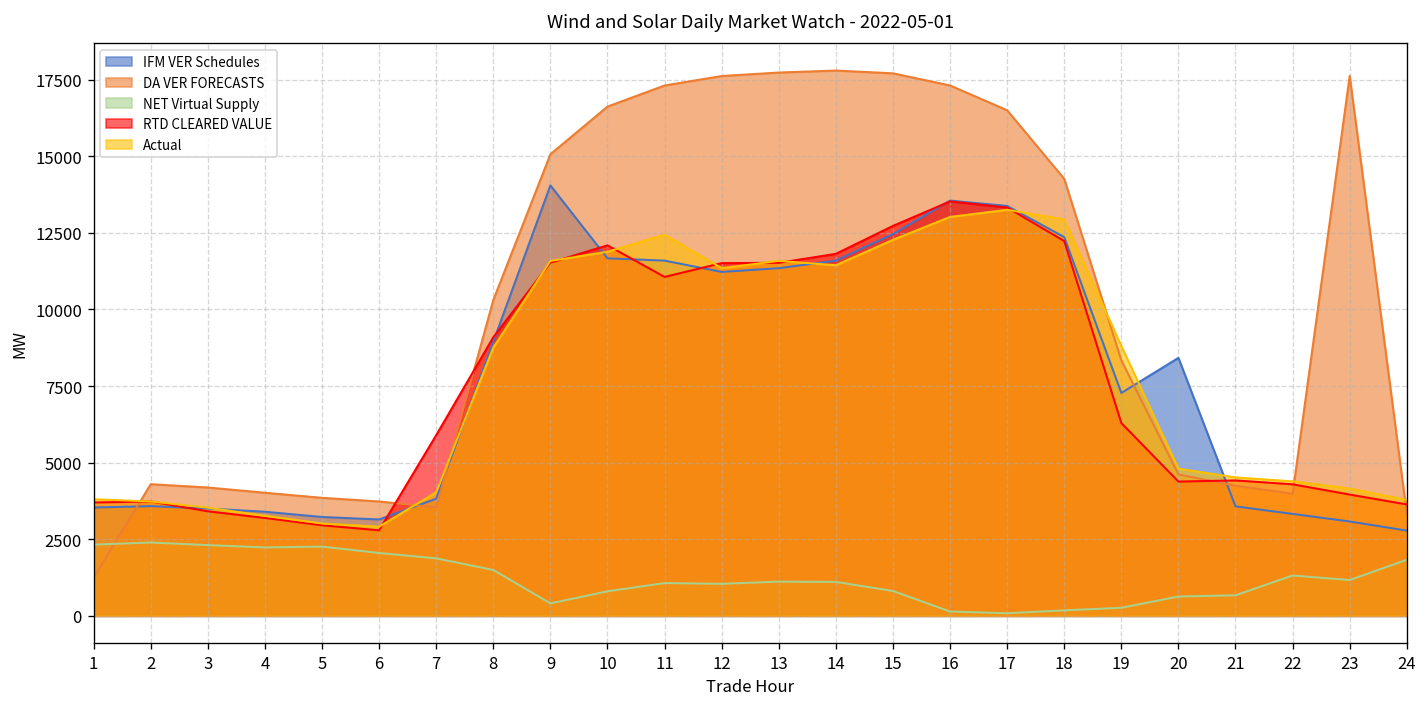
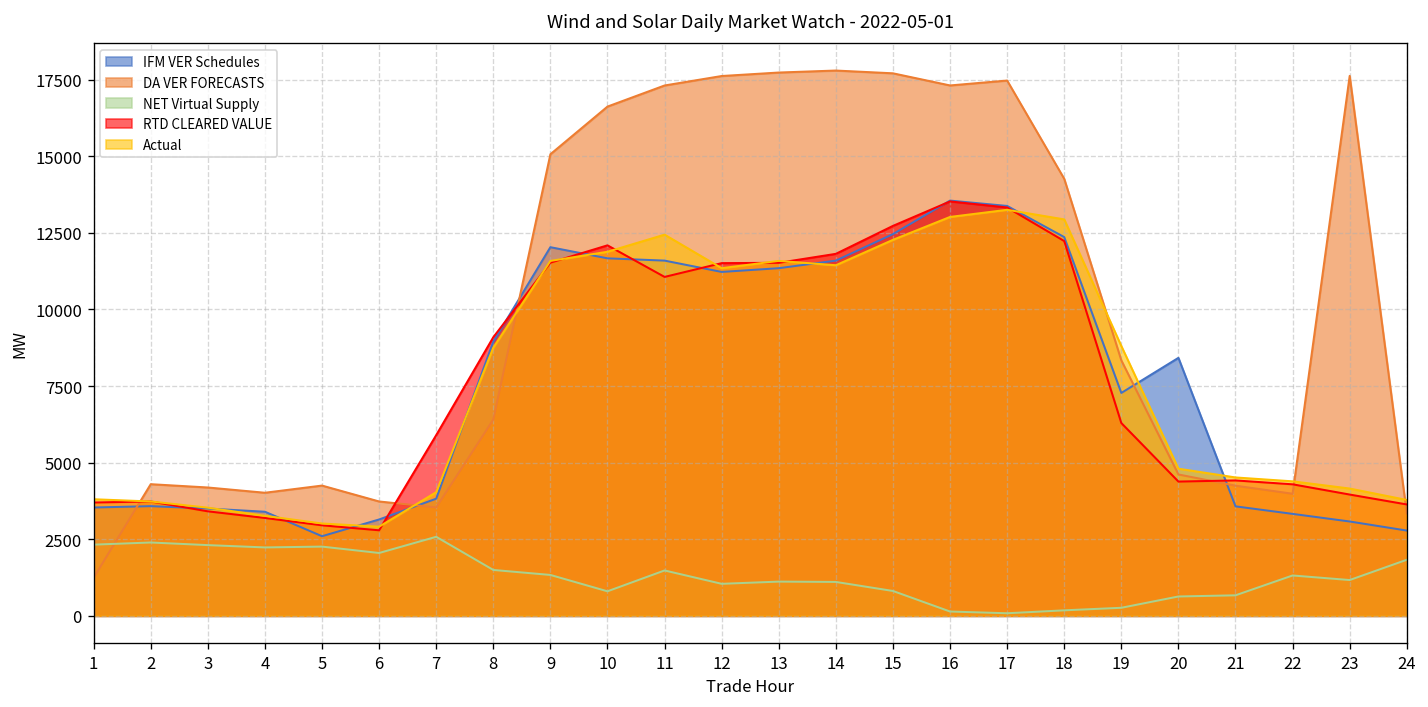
  {
    "IFM VER Schedules": {
      "1": 3500,
      "2": 3600,
      "4": 3400,
-     "5": 3200,
+     "5": 2600,
      "6": 3100,
      "7": 3800,
      "8": 8900,
-     "9": 14000,
+     "9": 12000,
      "10": 11700,
      "11": 11600,
      "12": 11200,
      "13": 11300,
      "14": 11600,
      "15": 12500,
      "18": 12400,
      "19": 7300,
      "20": 8400,
      "21": 3600,
      "22": 3300,
      "23": 3100,
      "24": 2800
    },
    "DA VER FORECASTS": {
      "1": 1200,
      "2": 4300,
      "3": 4200,
      "4": 4000,
-     "5": 3900,
+     "5": 4300,
      "6": 3700,
      "7": 3500,
-     "8": 10300,
+     "8": 6400,
      "9": 15100,
      "10": 16600,
      "11": 17300,
      "12": 17600,
      "13": 17700,
      "14": 17800,
      "15": 17700,
      "16": 17300,
-     "17": 16500,
+     "17": 17500,
      "18": 14300,
      "19": 8300,
      "20": 4600,
      "21": 4200,
      "22": 4000,
      "23": 17600,
      "24": 3300
    },
    "NET Virtual Supply": {
      "1": 2300,
      "2": 2400,
      "3": 2300,
      "4": 2200,
      "5": 2300,
      "6": 2100,
-     "7": 1900,
+     "7": 2600,
      "8": 1500,
-     "9": 400,
+     "9": 1300,
      "10": 800,
-     "11": 1100,
+     "11": 1500,
      "12": 1000,
      "13": 1100,
      "14": 1100,
      "15": 800,
      "16": 100,
      "17": 100,
      "18": 200,
      "19": 300,
      "20": 600,
      "21": 700,
      "22": 1300,
      "23": 1200,
      "24": 1800
    },
    "RTD CLEARED VALUE": {
      "1": 3700,
      "6": 2800,
      "7": 5900,
      "8": 9100,
      "10": 12100,
      "11": 11100,
      "12": 11500,
      "14": 11800,
      "15": 12700,
      "18": 12200,
      "19": 6300,
      "20": 4400,
      "23": 4000,
      "24": 3600
    },
    "Actual": {
      "1": 3800,
      "6": 2900,
      "7": 4000,
      "8": 8800,
      "10": 11900,
      "11": 12400,
      "12": 11300,
      "14": 11400,
      "15": 12300,
      "16": 13000,
      "18": 12900,
      "19": 8800,
      "20": 4800,
      "23": 4200,
      "24": 3800
    }
  }
